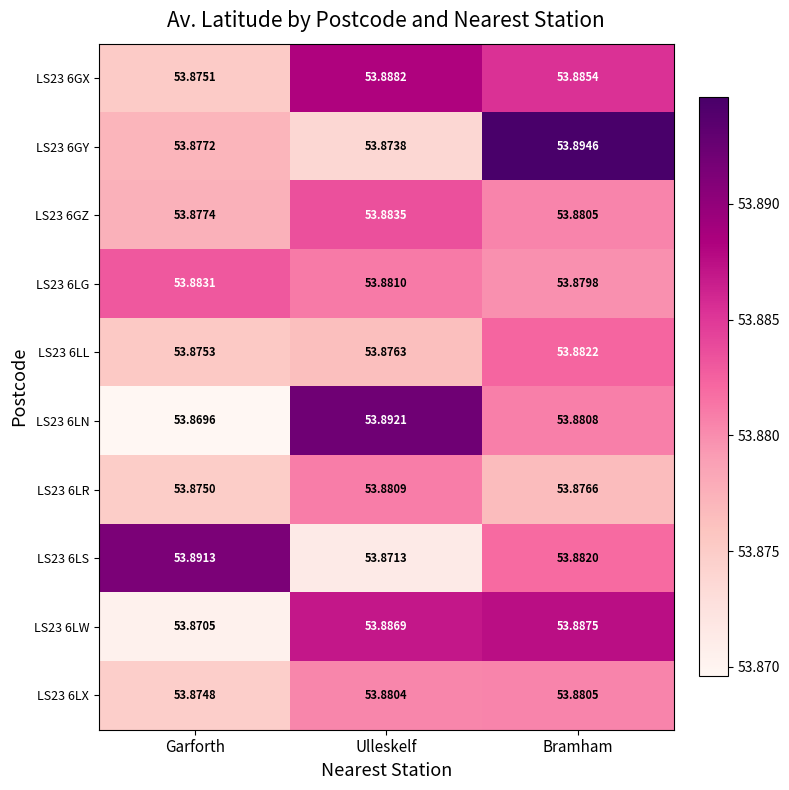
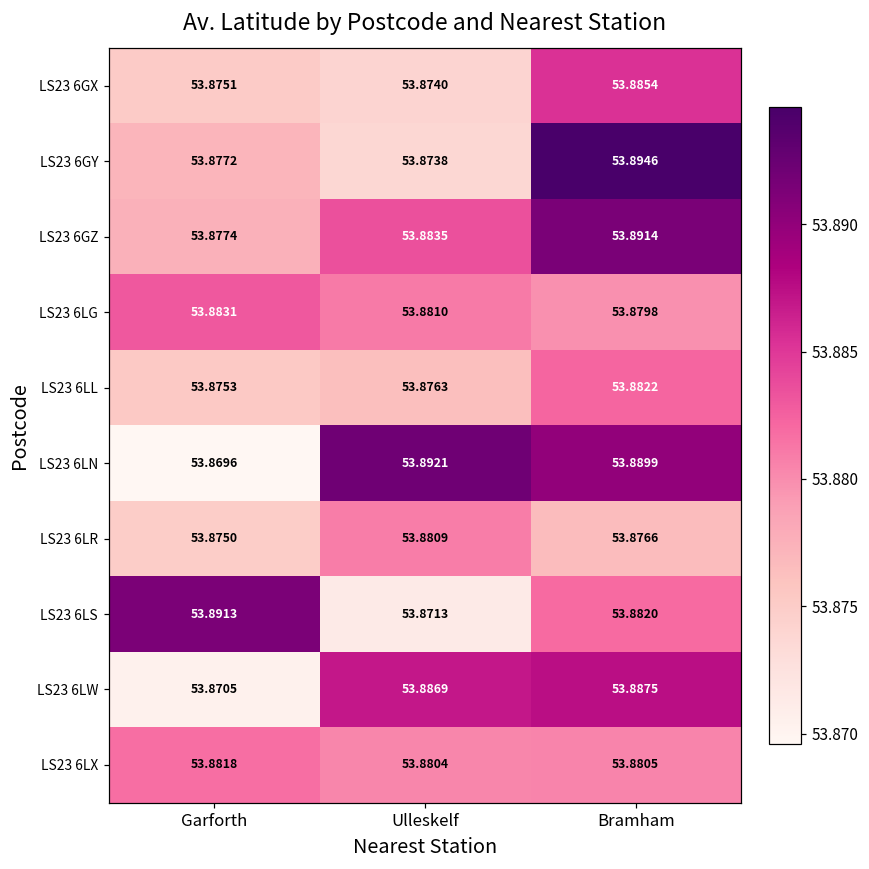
  {
    "LS23 6GX": {
      "Garforth": 53.8751,
-     "Ulleskelf": 53.8882,
+     "Ulleskelf": 53.8740,
      "Bramham": 53.8854
    },
    "LS23 6GY": {
      "Garforth": 53.8772,
      "Ulleskelf": 53.8738,
      "Bramham": 53.8946
    },
    "LS23 6GZ": {
      "Garforth": 53.8774,
      "Ulleskelf": 53.8835,
-     "Bramham": 53.8805
+     "Bramham": 53.8914
    },
    "LS23 6LG": {
      "Garforth": 53.8831,
      "Ulleskelf": 53.8810,
      "Bramham": 53.8798
    },
    "LS23 6LL": {
      "Garforth": 53.8753,
      "Ulleskelf": 53.8763,
      "Bramham": 53.8822
    },
    "LS23 6LN": {
      "Garforth": 53.8696,
      "Ulleskelf": 53.8921,
-     "Bramham": 53.8808
+     "Bramham": 53.8899
    },
    "LS23 6LR": {
      "Garforth": 53.8750,
      "Ulleskelf": 53.8809,
      "Bramham": 53.8766
    },
    "LS23 6LS": {
      "Garforth": 53.8913,
      "Ulleskelf": 53.8713,
      "Bramham": 53.8820
    },
    "LS23 6LW": {
      "Garforth": 53.8705,
      "Ulleskelf": 53.8869,
      "Bramham": 53.8875
    },
    "LS23 6LX": {
-     "Garforth": 53.8748,
+     "Garforth": 53.8818,
      "Ulleskelf": 53.8804,
      "Bramham": 53.8805
    }
  }
